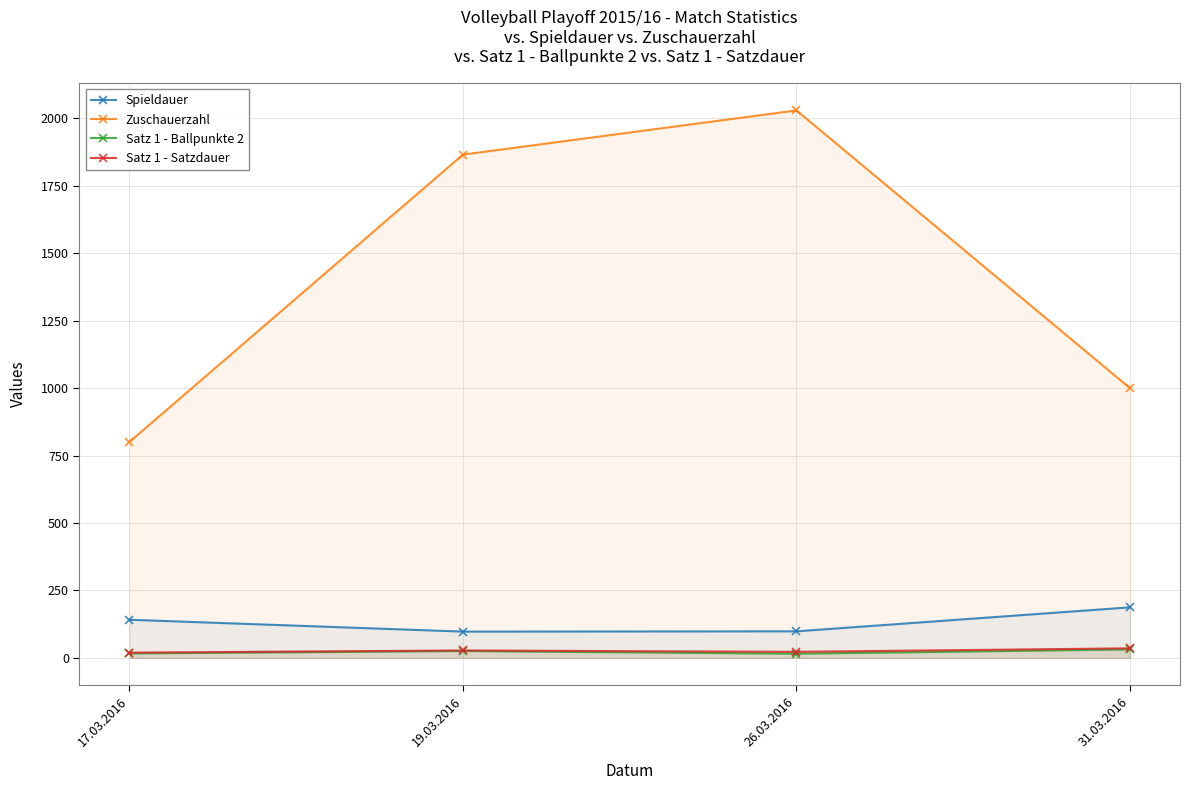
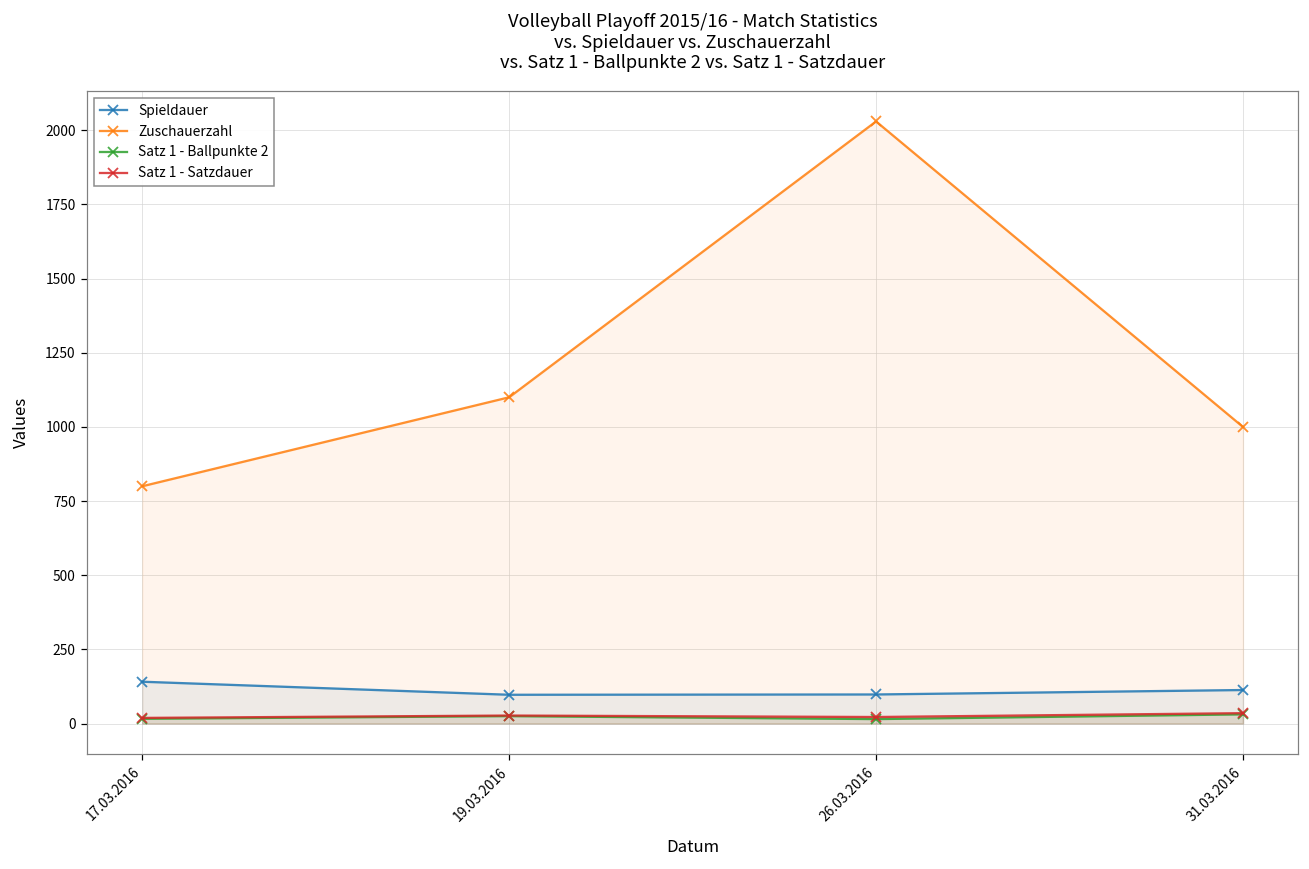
  {
    "Spieldauer": {
      "17.03.2016": 140,
      "19.03.2016": 100,
      "26.03.2016": 100,
-     "31.03.2016": 190
+     "31.03.2016": 110
    },
    "Zuschauerzahl": {
      "17.03.2016": 800,
-     "19.03.2016": 1870,
+     "19.03.2016": 1100,
      "26.03.2016": 2030,
      "31.03.2016": 1000
    }
  }
